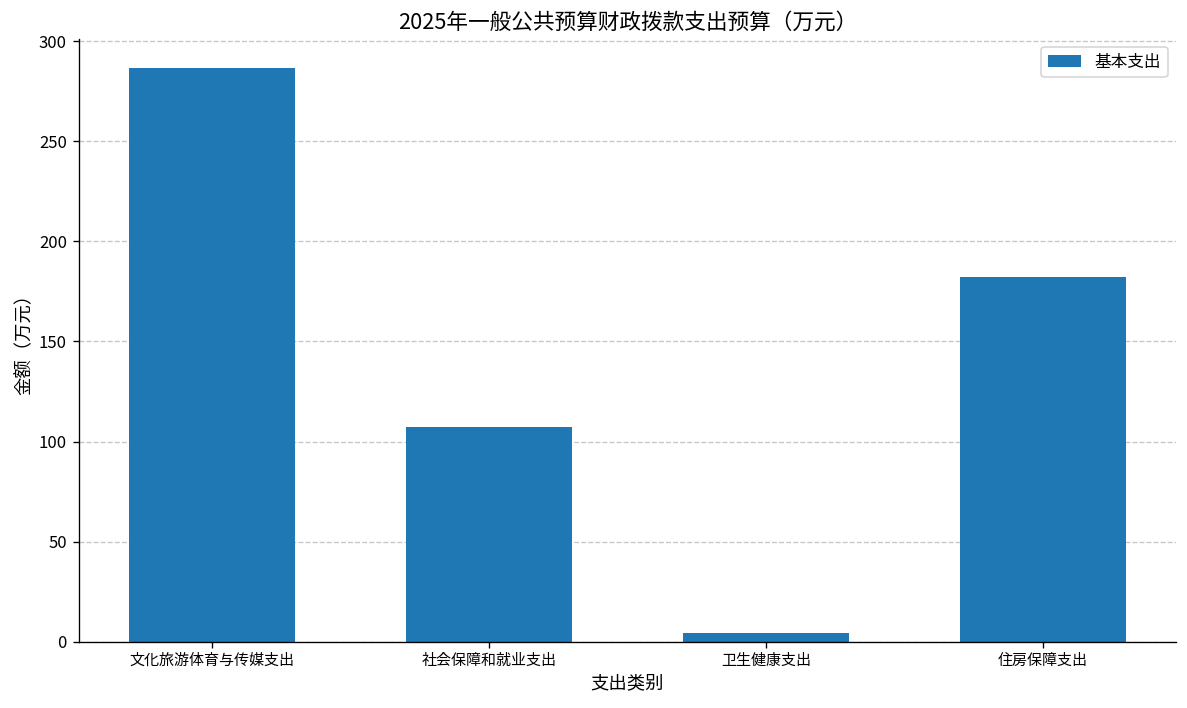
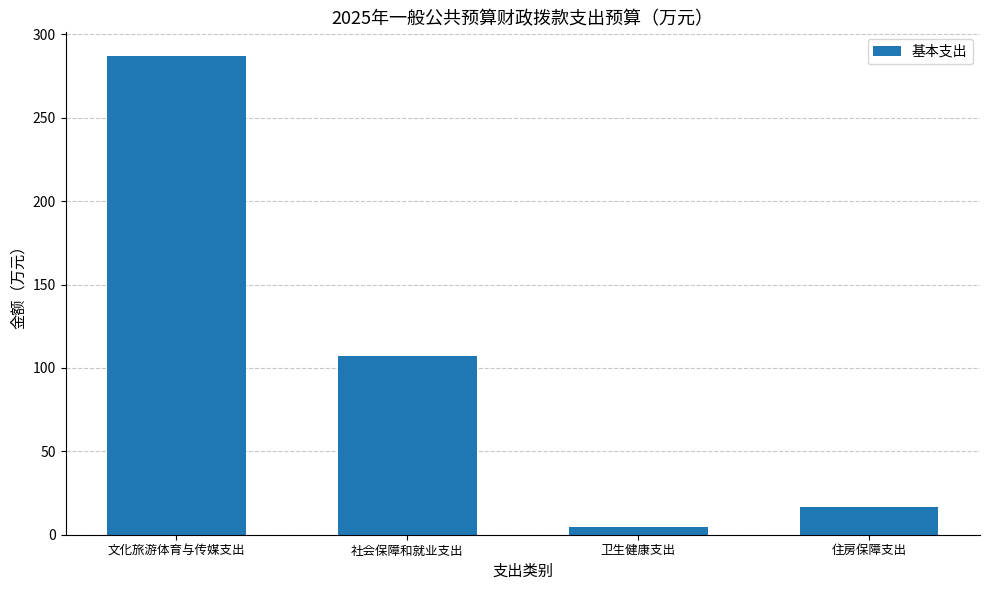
  {
    "文化旅游体育与传媒支出": 287,
    "社会保障和就业支出": 107,
    "卫生健康支出": 4,
-   "住房保障支出": 182
+   "住房保障支出": 17
  }
